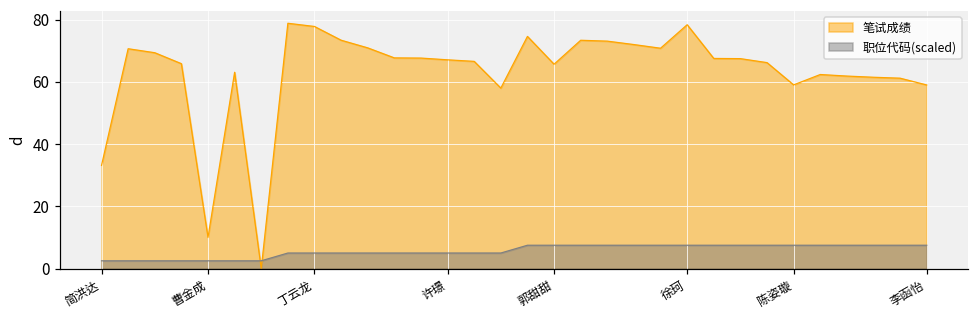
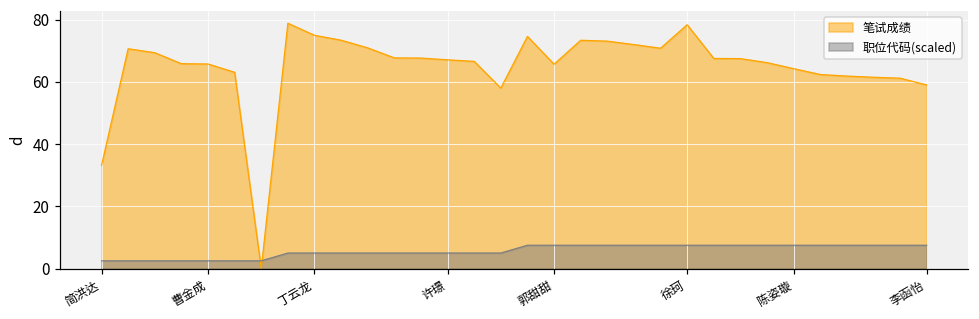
  {
    "笔试成绩": {
      "简洪达": 33,
-     "曹金成": 10,
-     "丁云龙": 78,
+     "曹金成": 66,
+     "丁云龙": 75,
      "许璟": 67,
      "郭甜甜": 66,
      "徐珂": 78,
-     "陈姿璇": 59,
+     "陈姿璇": 64,
      "李函怡": 59
    },
    "职位代码(scaled)": {
      "简洪达": 3,
      "曹金成": 3,
      "丁云龙": 5,
      "许璟": 5,
      "郭甜甜": 8,
      "徐珂": 8,
      "陈姿璇": 8,
      "李函怡": 8
    }
  }
